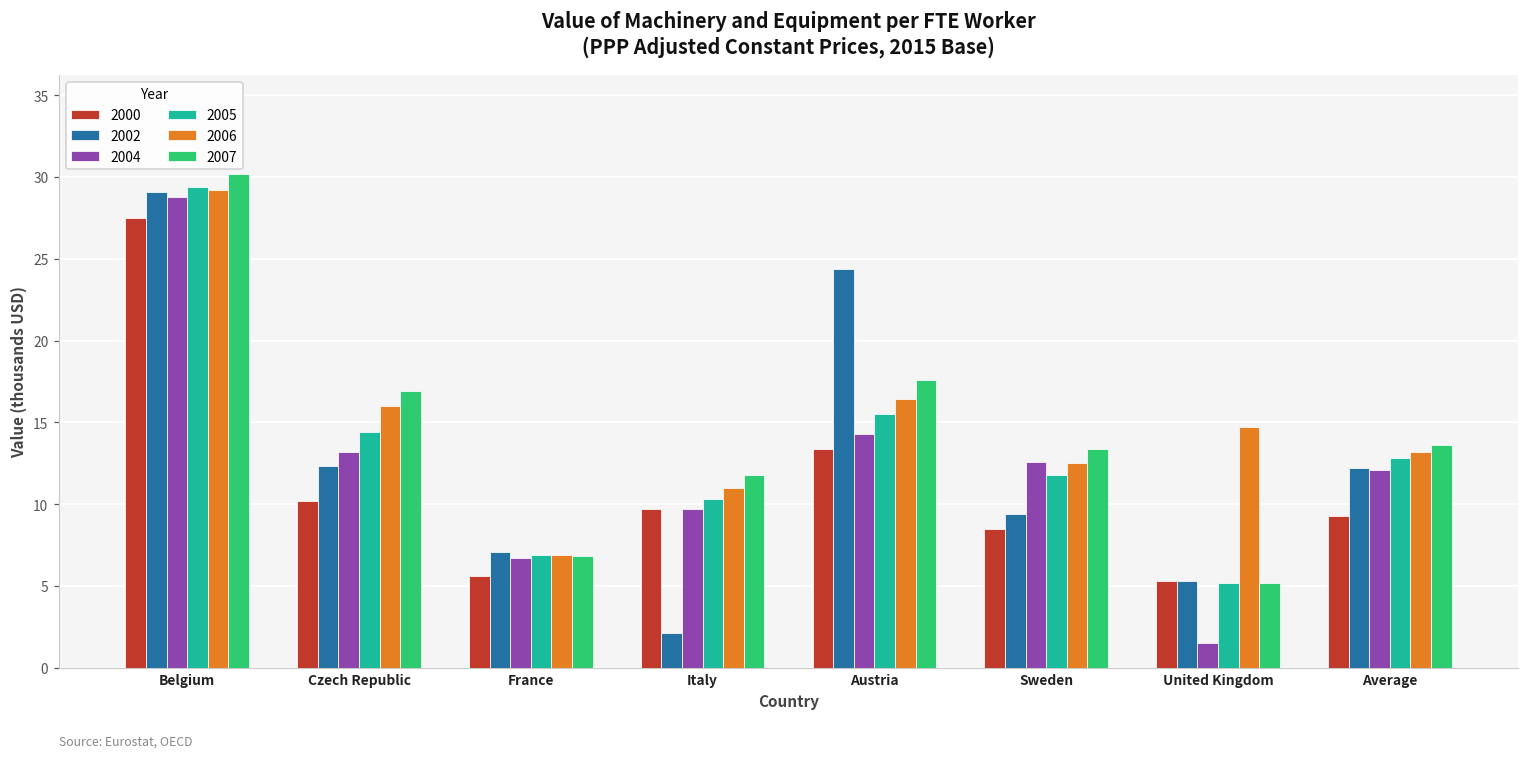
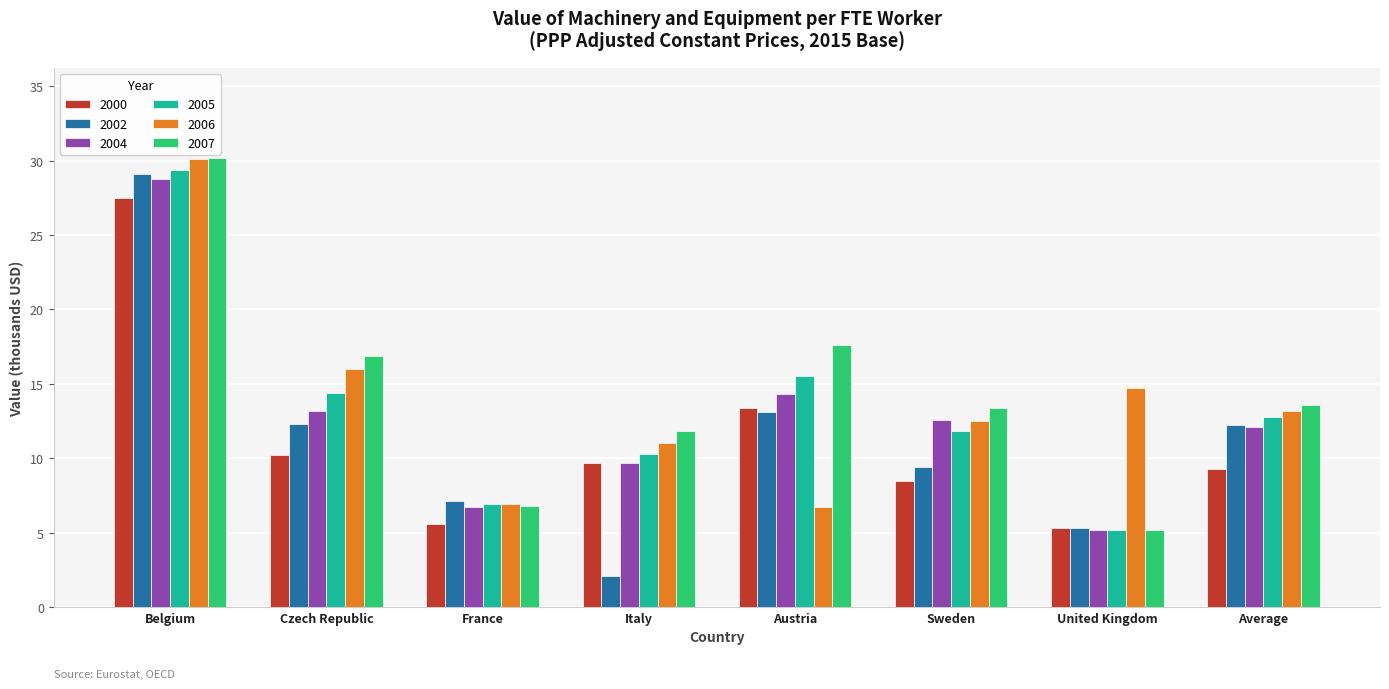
  {
    "2000": {
      "Belgium": 27.5,
      "Czech Republic": 10.2,
      "France": 5.6,
      "Italy": 9.7,
      "Austria": 13.4,
      "Sweden": 8.5,
      "United Kingdom": 5.3,
      "Average": 9.3
    },
    "2002": {
      "Belgium": 29.1,
      "Czech Republic": 12.3,
      "France": 7.1,
      "Italy": 2.1,
-     "Austria": 24.4,
+     "Austria": 13.1,
      "Sweden": 9.4,
      "United Kingdom": 5.3,
      "Average": 12.2
    },
    "2004": {
      "Belgium": 28.8,
      "Czech Republic": 13.2,
      "France": 6.7,
      "Italy": 9.7,
      "Austria": 14.3,
      "Sweden": 12.6,
-     "United Kingdom": 1.5,
+     "United Kingdom": 5.2,
      "Average": 12.1
    },
    "2006": {
-     "Belgium": 29.2,
+     "Belgium": 30.1,
      "Czech Republic": 16.0,
      "France": 6.9,
      "Italy": 11.0,
-     "Austria": 16.4,
+     "Austria": 6.7,
      "Sweden": 12.5,
      "United Kingdom": 14.7,
      "Average": 13.2
    }
  }
